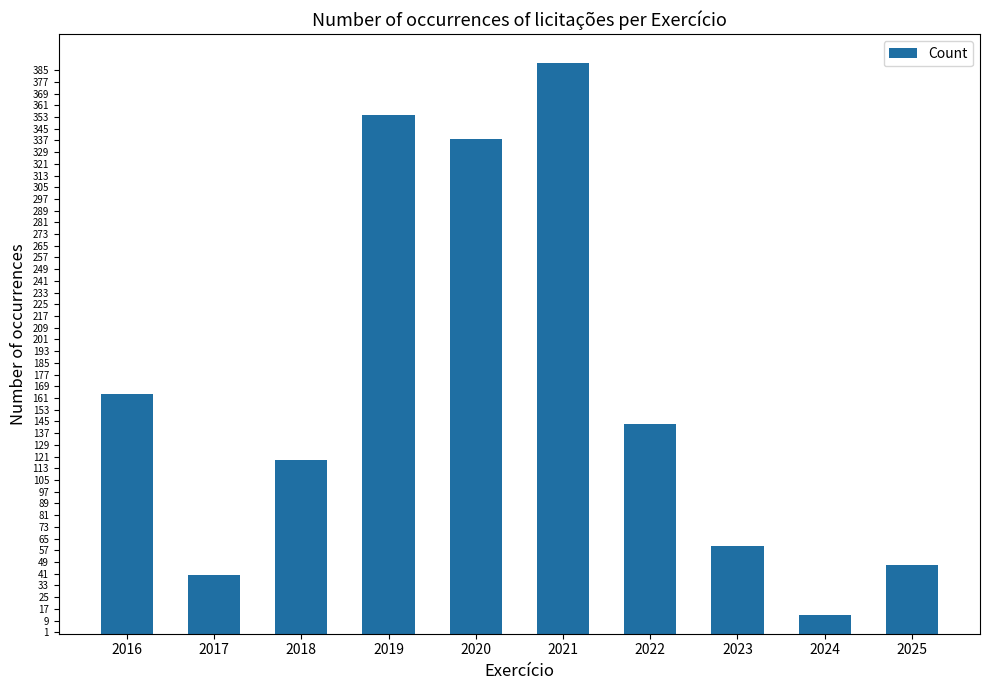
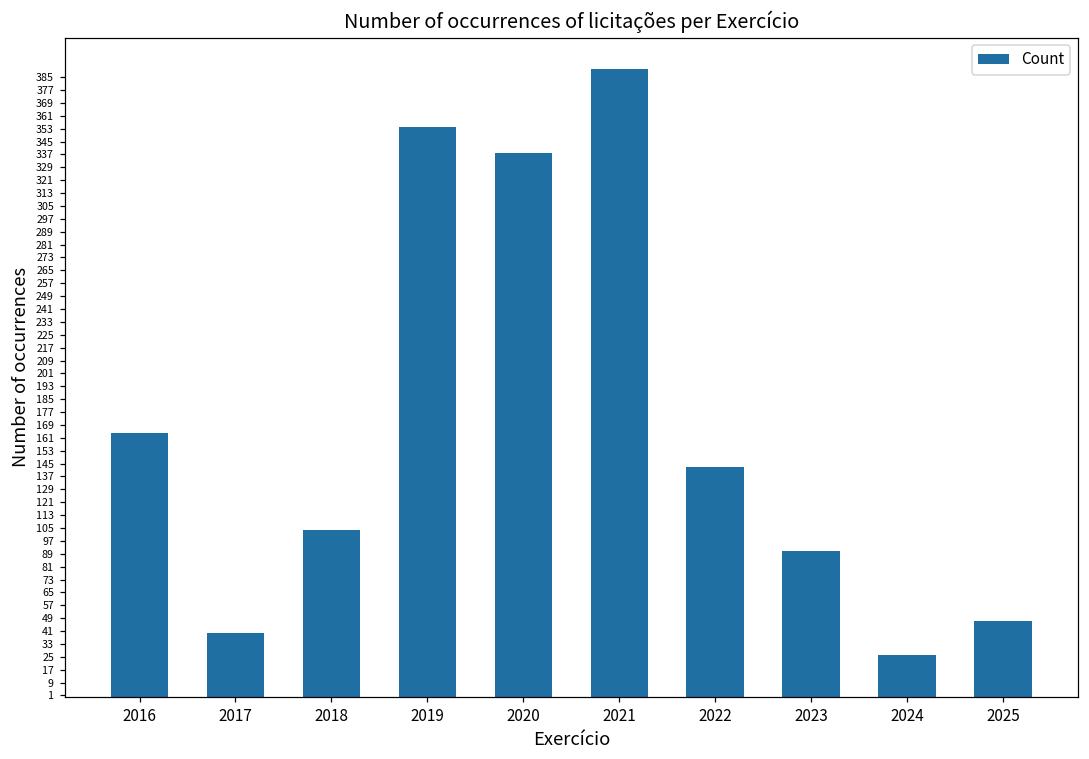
  {
    "2016": 164,
    "2017": 40,
-   "2018": 119,
+   "2018": 104,
    "2019": 354,
    "2020": 338,
    "2021": 390,
    "2022": 143,
-   "2023": 60,
-   "2024": 13,
+   "2023": 91,
+   "2024": 26,
    "2025": 47
  }
